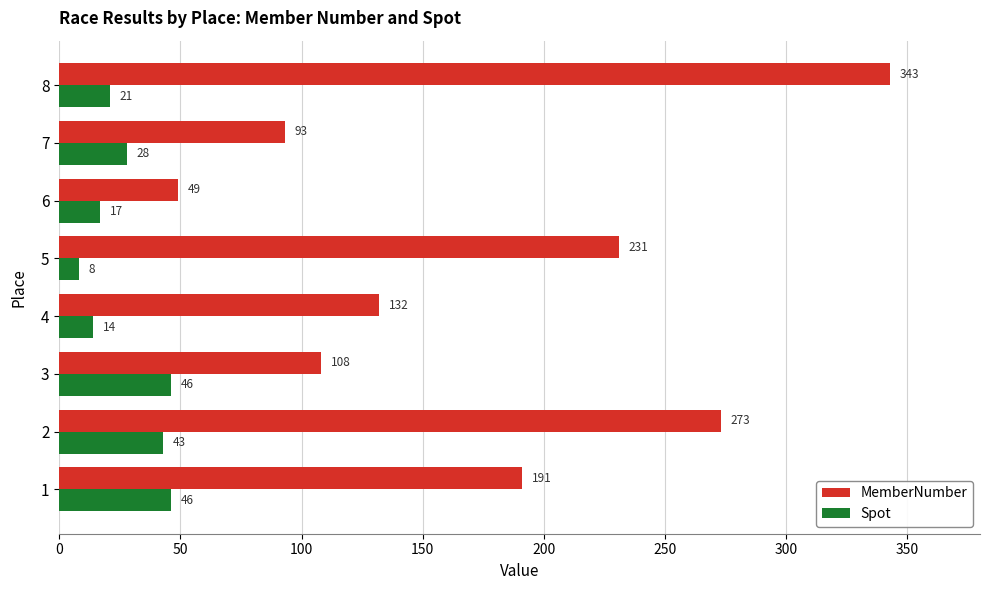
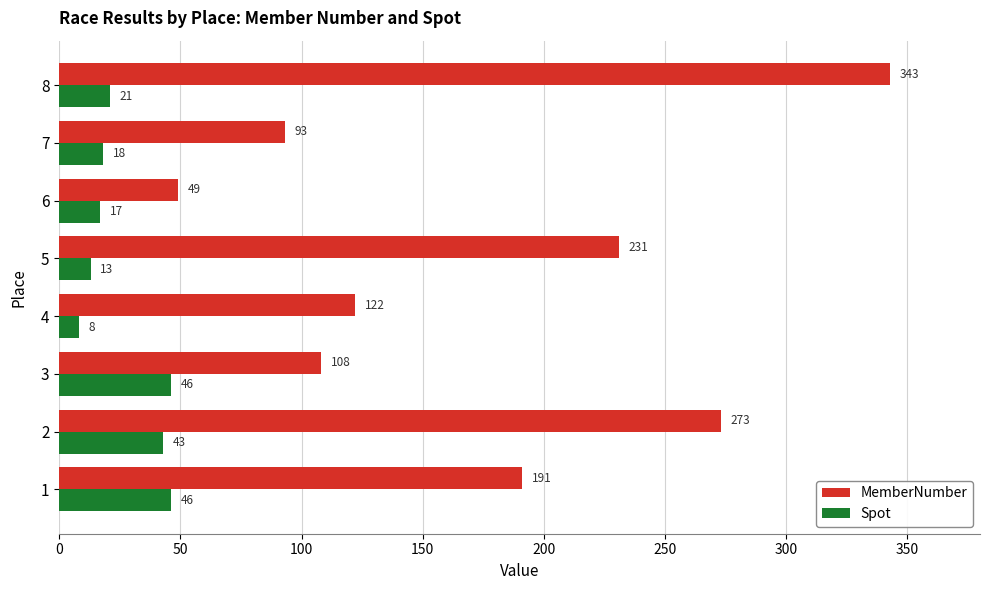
  {
    "MemberNumber": {
      "8": 343,
      "7": 93,
      "6": 49,
      "5": 231,
-     "4": 132,
+     "4": 122,
      "3": 108,
      "2": 273,
      "1": 191
    },
    "Spot": {
      "8": 21,
-     "7": 28,
+     "7": 18,
      "6": 17,
-     "5": 8,
-     "4": 14,
+     "5": 13,
+     "4": 8,
      "3": 46,
      "2": 43,
      "1": 46
    }
  }
